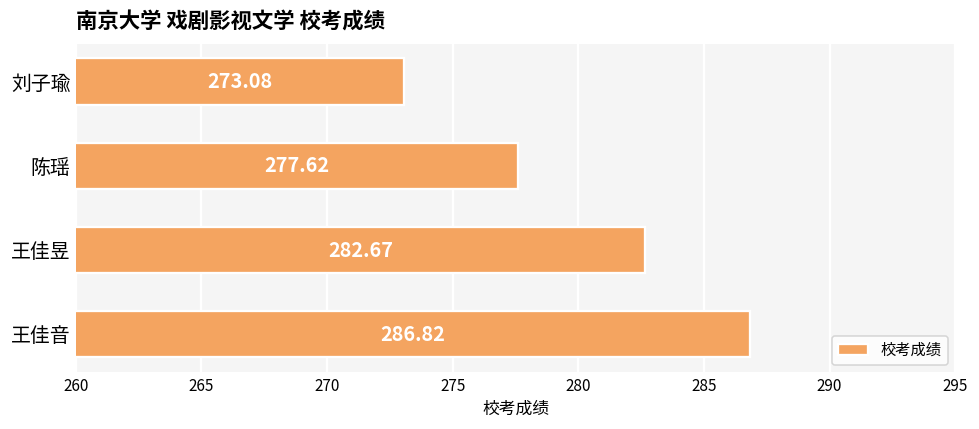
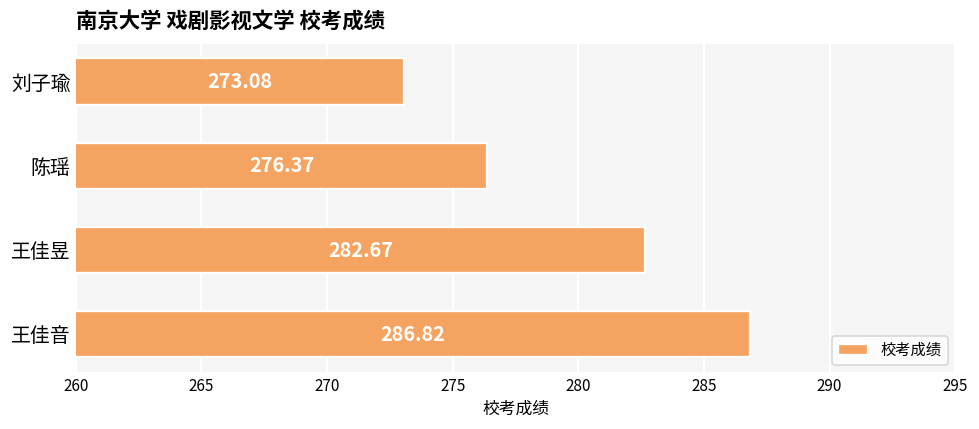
  {
    "刘子瑜": 273.08,
-   "陈瑶": 277.62,
+   "陈瑶": 276.37,
    "王佳昱": 282.67,
    "王佳音": 286.82
  }
